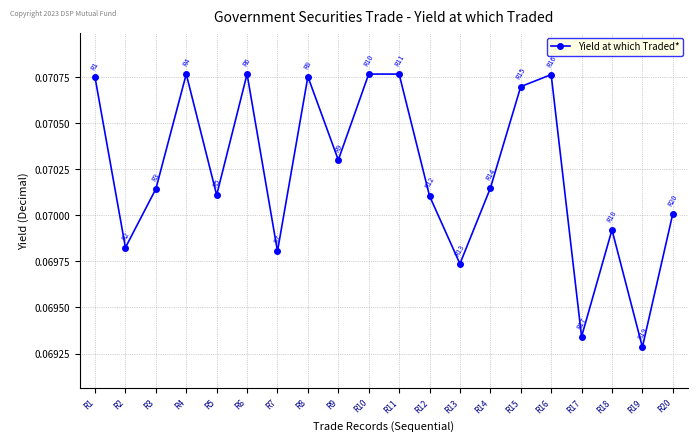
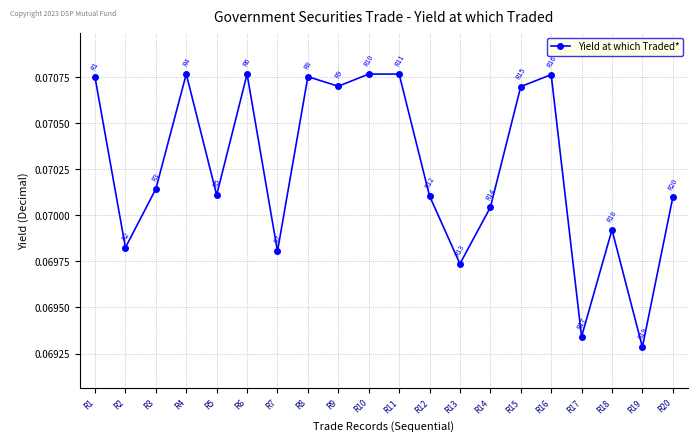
  {
    "R1": 0.07075,
    "R2": 0.06983,
    "R3": 0.07014,
    "R4": 0.07077,
    "R5": 0.07011,
    "R6": 0.07077,
    "R7": 0.06981,
    "R8": 0.07075,
-   "R9": 0.0703,
+   "R9": 0.0707,
    "R10": 0.07077,
    "R11": 0.07077,
    "R12": 0.07011,
    "R13": 0.06974,
-   "R14": 0.07015,
+   "R14": 0.07004,
    "R15": 0.07070,
    "R16": 0.07076,
    "R17": 0.06934,
    "R18": 0.06992,
    "R19": 0.06929,
-   "R20": 0.07001
+   "R20": 0.07010
  }
